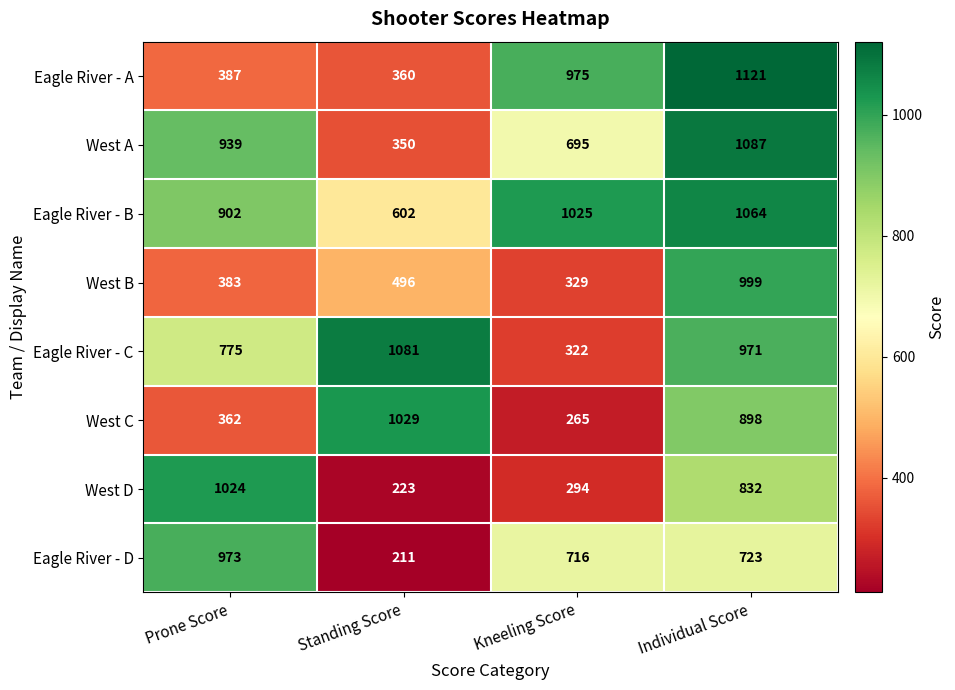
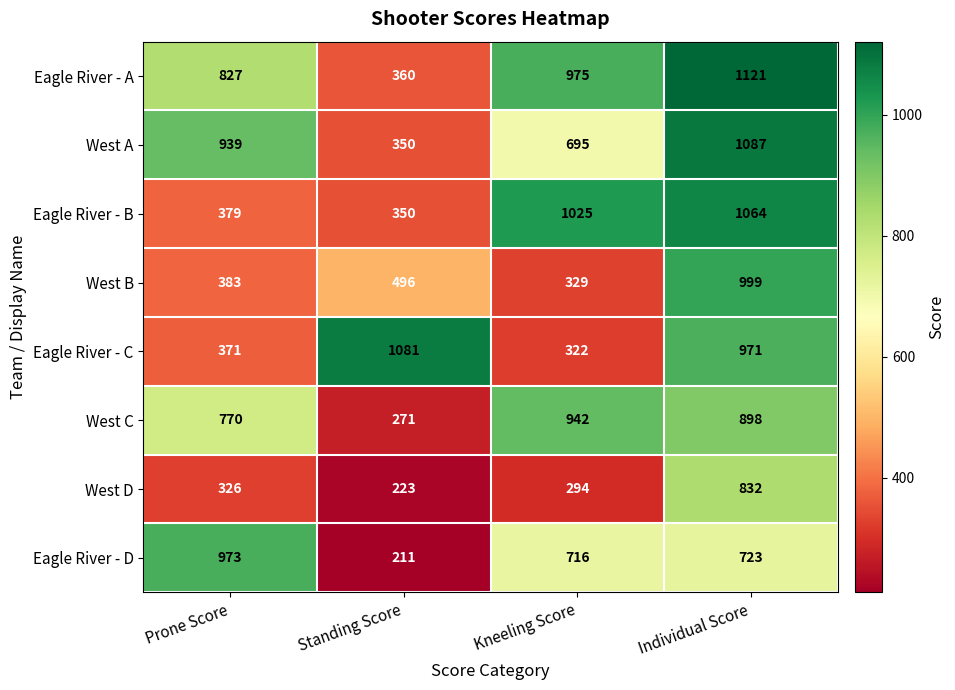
  {
    "Eagle River - A": {
-     "Prone Score": 387,
+     "Prone Score": 827,
      "Standing Score": 360,
      "Kneeling Score": 975,
      "Individual Score": 1121
    },
    "West A": {
      "Prone Score": 939,
      "Standing Score": 350,
      "Kneeling Score": 695,
      "Individual Score": 1087
    },
    "Eagle River - B": {
-     "Prone Score": 902,
-     "Standing Score": 602,
+     "Prone Score": 379,
+     "Standing Score": 350,
      "Kneeling Score": 1025,
      "Individual Score": 1064
    },
    "West B": {
      "Prone Score": 383,
      "Standing Score": 496,
      "Kneeling Score": 329,
      "Individual Score": 999
    },
    "Eagle River - C": {
-     "Prone Score": 775,
+     "Prone Score": 371,
      "Standing Score": 1081,
      "Kneeling Score": 322,
      "Individual Score": 971
    },
    "West C": {
-     "Prone Score": 362,
-     "Standing Score": 1029,
-     "Kneeling Score": 265,
+     "Prone Score": 770,
+     "Standing Score": 271,
+     "Kneeling Score": 942,
      "Individual Score": 898
    },
    "West D": {
-     "Prone Score": 1024,
+     "Prone Score": 326,
      "Standing Score": 223,
      "Kneeling Score": 294,
      "Individual Score": 832
    },
    "Eagle River - D": {
      "Prone Score": 973,
      "Standing Score": 211,
      "Kneeling Score": 716,
      "Individual Score": 723
    }
  }
